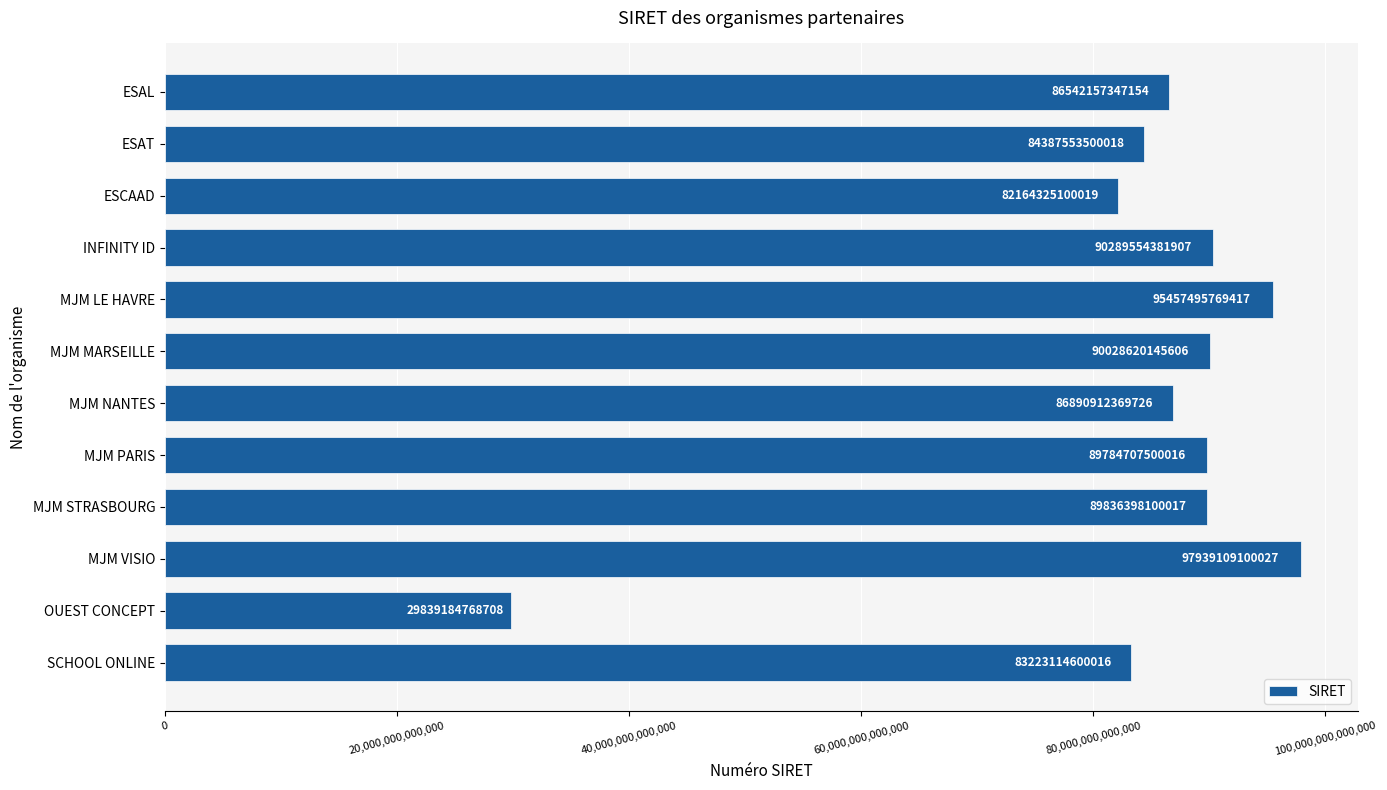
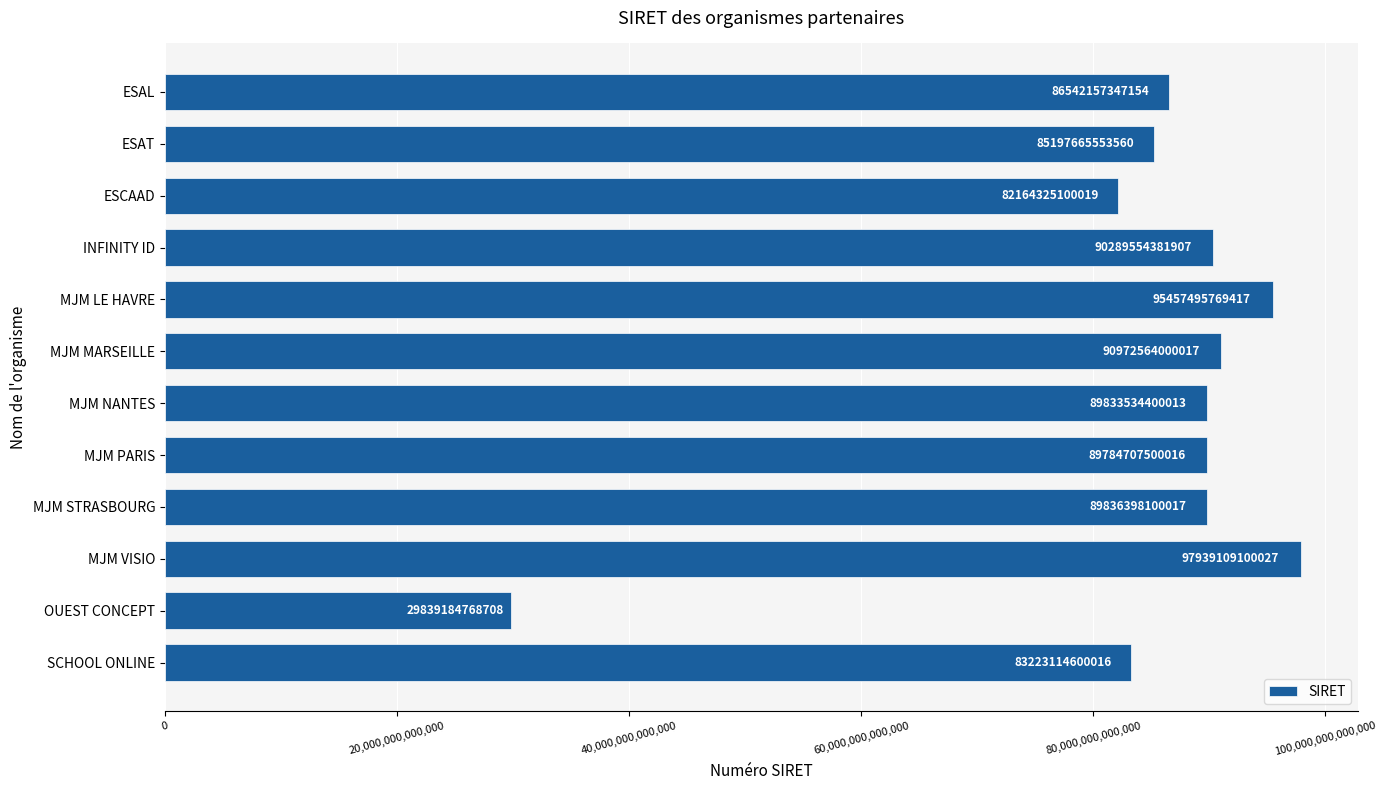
  {
    "ESAL": 86542157347154,
-   "ESAT": 84387553500018,
+   "ESAT": 85197665553560,
    "ESCAAD": 82164325100019,
    "INFINITY ID": 90289554381907,
    "MJM LE HAVRE": 95457495769417,
-   "MJM MARSEILLE": 90028620145606,
-   "MJM NANTES": 86890912369726,
+   "MJM MARSEILLE": 90972564000017,
+   "MJM NANTES": 89833534400013,
    "MJM PARIS": 89784707500016,
    "MJM STRASBOURG": 89836398100017,
    "MJM VISIO": 97939109100027,
    "OUEST CONCEPT": 29839184768708,
    "SCHOOL ONLINE": 83223114600016
  }
